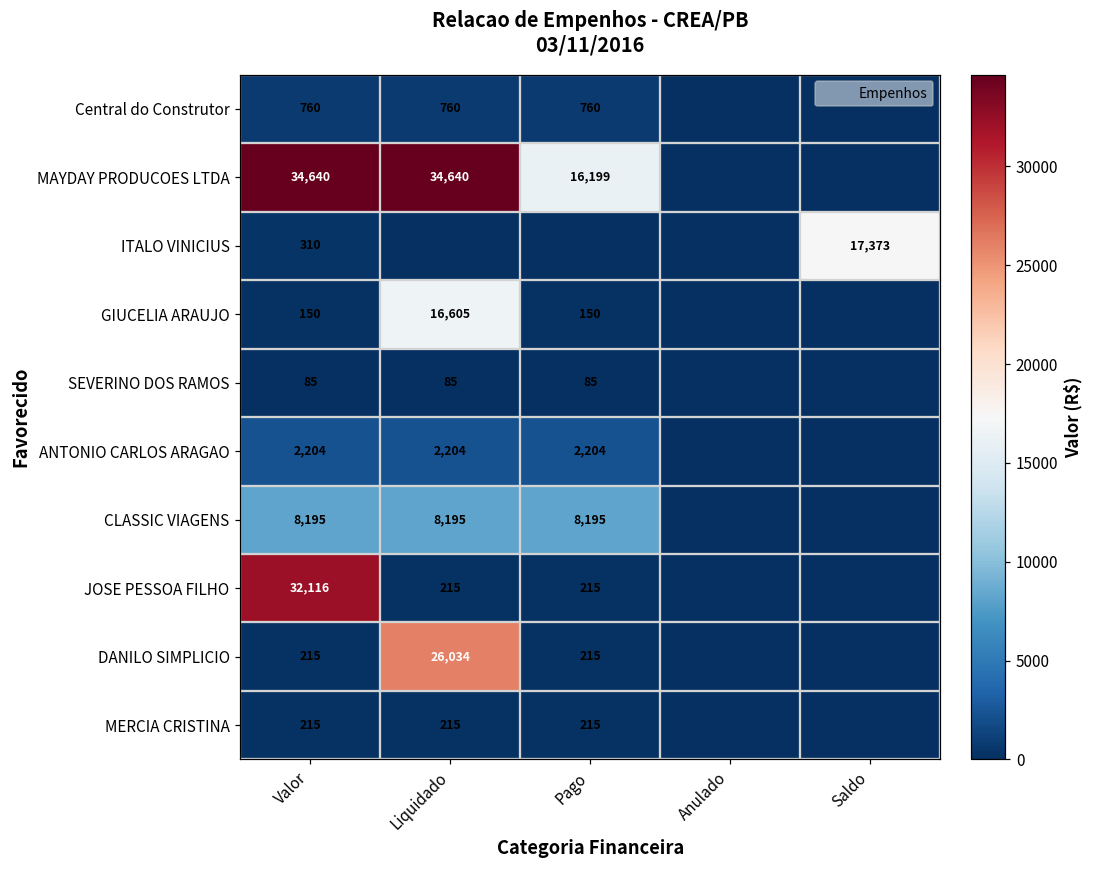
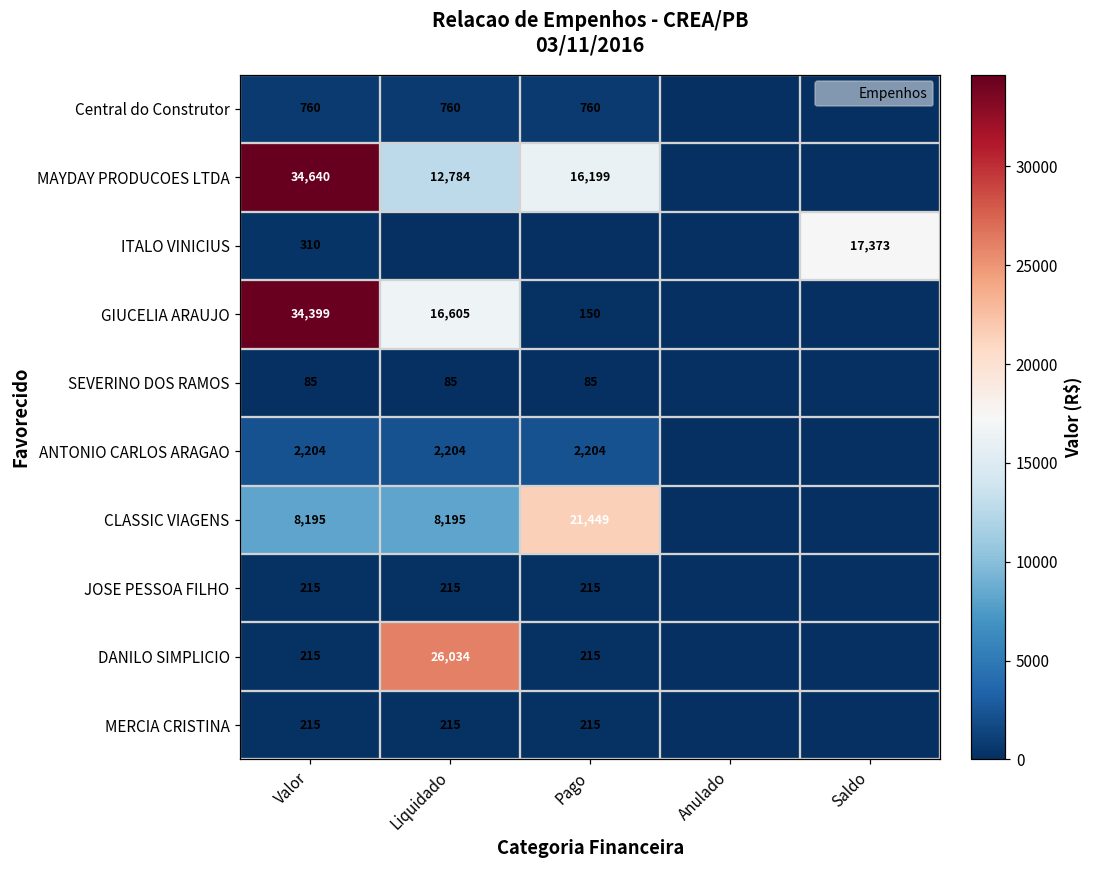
  {
    "Central do Construtor": {
      "Valor": "760",
      "Liquidado": "760",
      "Pago": "760"
    },
    "MAYDAY PRODUCOES LTDA": {
      "Valor": "34,640",
-     "Liquidado": "34,640",
+     "Liquidado": "12,784",
      "Pago": "16,199"
    },
    "ITALO VINICIUS": {
      "Valor": "310",
      "Saldo": "17,373"
    },
    "GIUCELIA ARAUJO": {
-     "Valor": "150",
+     "Valor": "34,399",
      "Liquidado": "16,605",
      "Pago": "150"
    },
    "SEVERINO DOS RAMOS": {
      "Valor": "85",
      "Liquidado": "85",
      "Pago": "85"
    },
    "ANTONIO CARLOS ARAGAO": {
      "Valor": "2,204",
      "Liquidado": "2,204",
      "Pago": "2,204"
    },
    "CLASSIC VIAGENS": {
      "Valor": "8,195",
      "Liquidado": "8,195",
-     "Pago": "8,195"
+     "Pago": "21,449"
    },
    "JOSE PESSOA FILHO": {
-     "Valor": "32,116",
+     "Valor": "215",
      "Liquidado": "215",
      "Pago": "215"
    },
    "DANILO SIMPLICIO": {
      "Valor": "215",
      "Liquidado": "26,034",
      "Pago": "215"
    },
    "MERCIA CRISTINA": {
      "Valor": "215",
      "Liquidado": "215",
      "Pago": "215"
    }
  }
